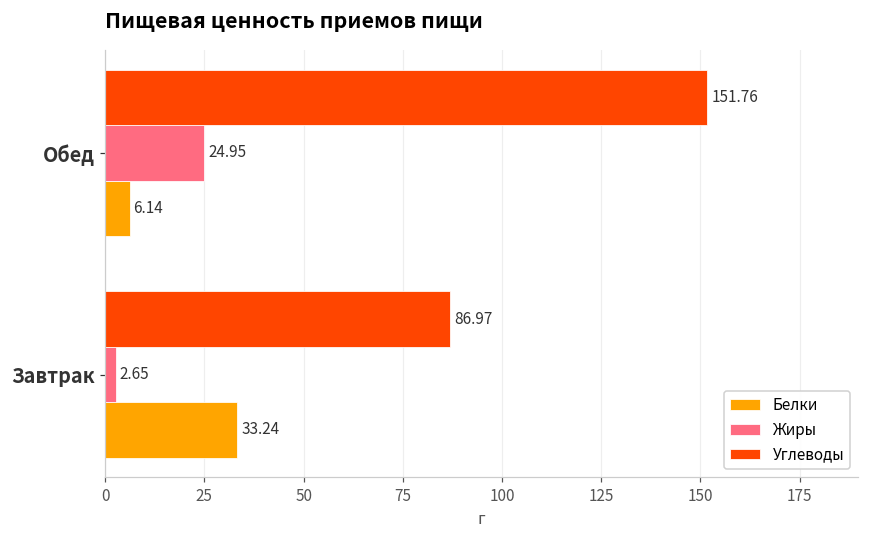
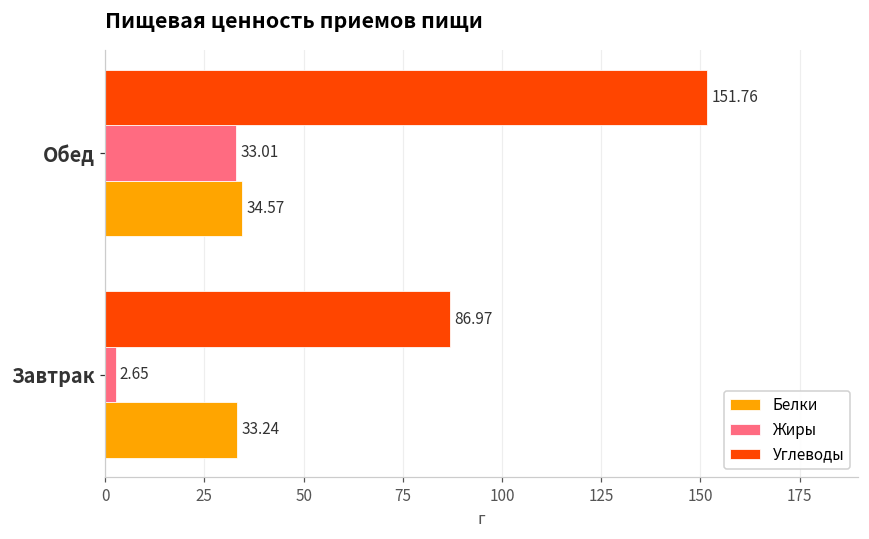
  {
    "Белки": {
-     "Обед": 6.14,
+     "Обед": 34.57,
      "Завтрак": 33.24
    },
    "Жиры": {
-     "Обед": 24.95,
+     "Обед": 33.01,
      "Завтрак": 2.65
    },
    "Углеводы": {
      "Обед": 151.76,
      "Завтрак": 86.97
    }
  }
